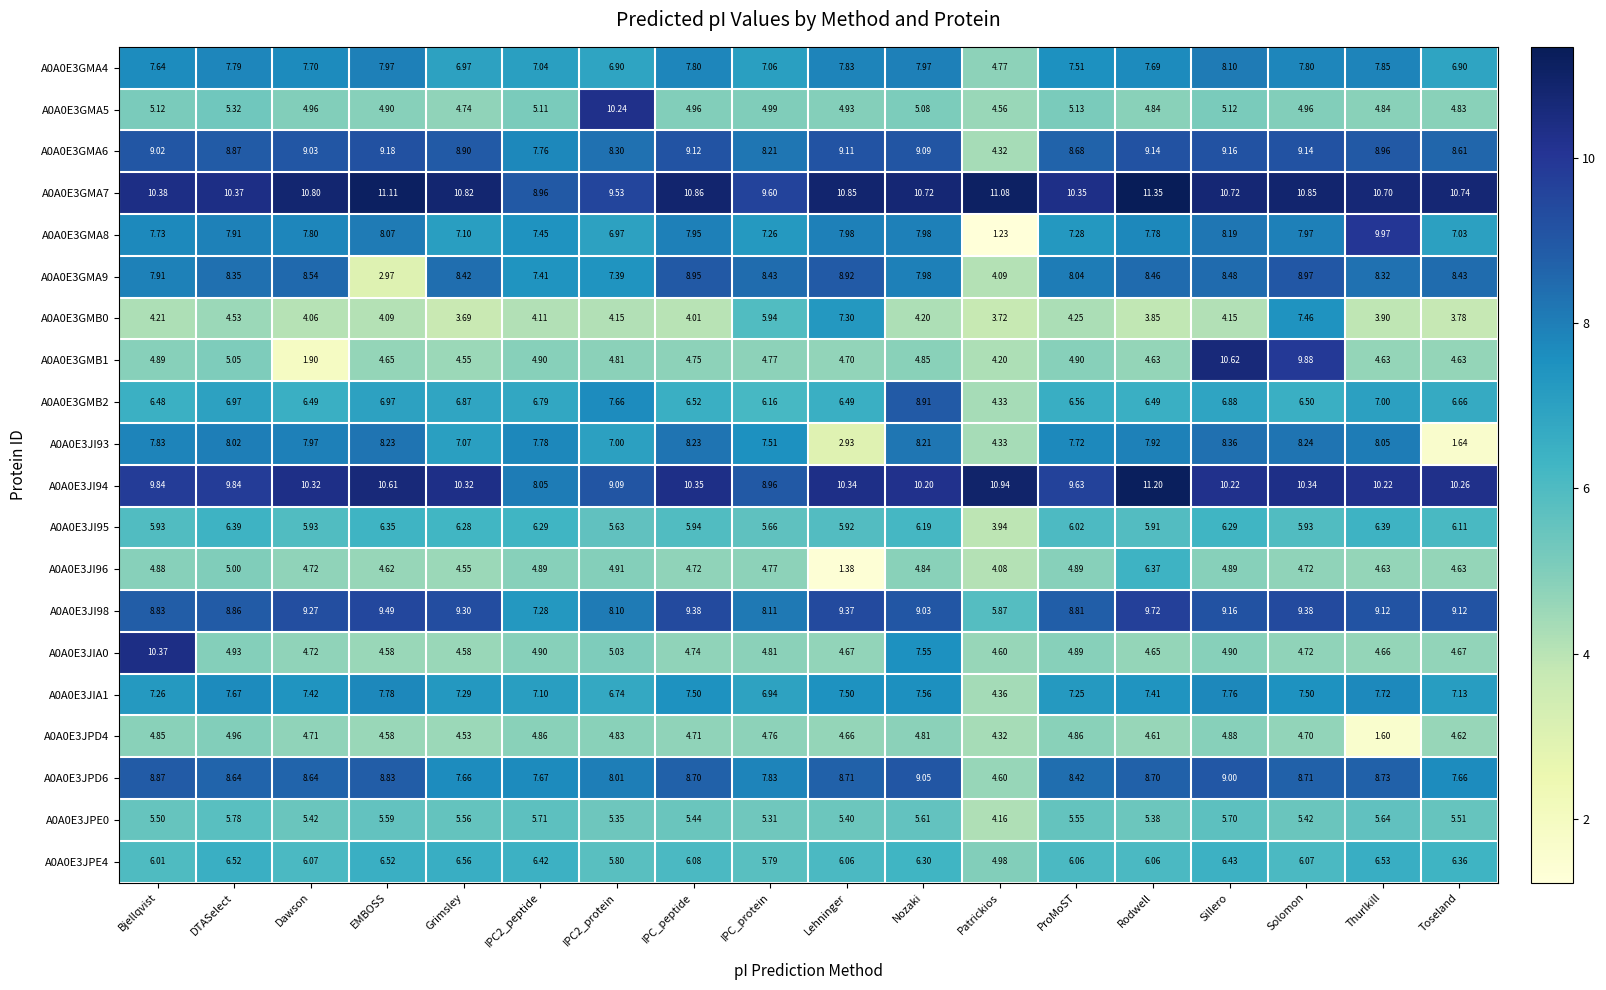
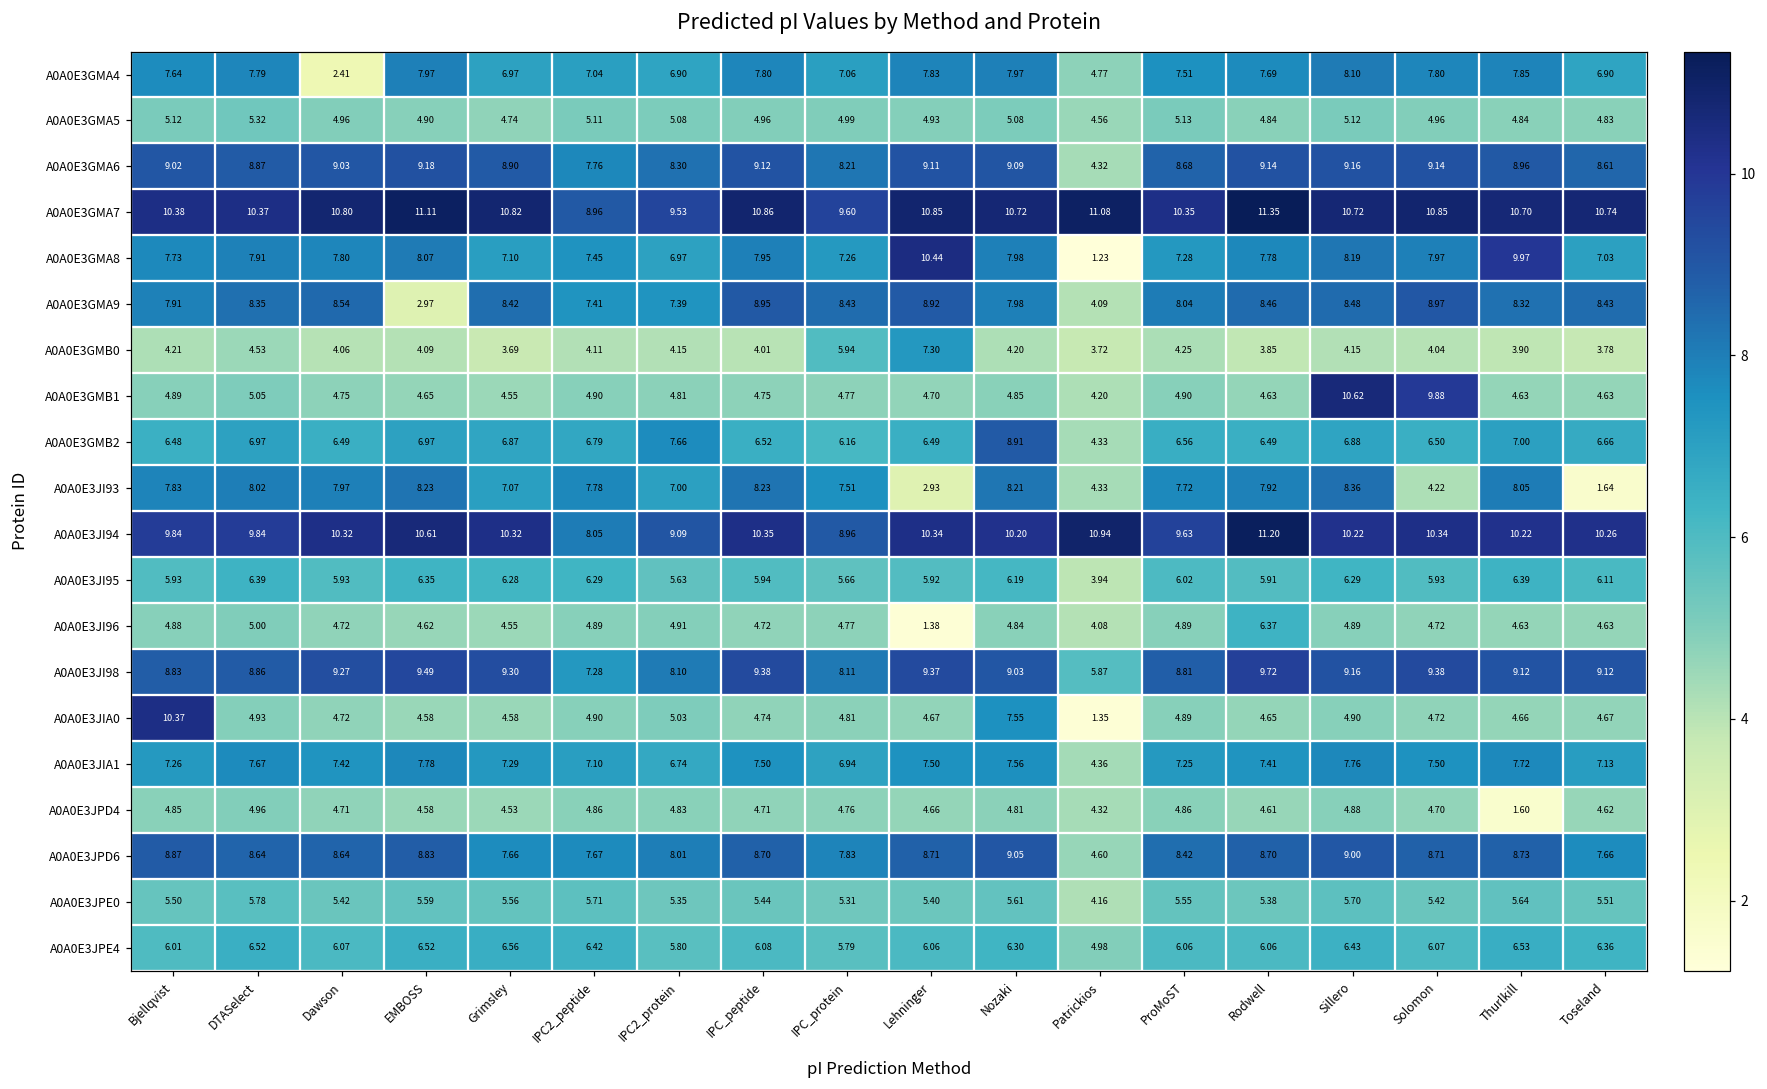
  {
    "A0A0E3GMA4": {
      "Bjellqvist": 7.64,
      "DTASelect": 7.79,
-     "Dawson": 7.70,
+     "Dawson": 2.41,
      "EMBOSS": 7.97,
      "Grimsley": 6.97,
      "IPC2_peptide": 7.04,
      "IPC2_protein": 6.90,
      "IPC_peptide": 7.80,
      "IPC_protein": 7.06,
      "Lehninger": 7.83,
      "Nozaki": 7.97,
      "Patrickios": 4.77,
      "ProMoST": 7.51,
      "Rodwell": 7.69,
      "Sillero": 8.10,
      "Solomon": 7.80,
      "Thurlkill": 7.85,
      "Toseland": 6.90
    },
    "A0A0E3GMA5": {
      "Bjellqvist": 5.12,
      "DTASelect": 5.32,
      "Dawson": 4.96,
      "EMBOSS": 4.90,
      "Grimsley": 4.74,
      "IPC2_peptide": 5.11,
-     "IPC2_protein": 10.24,
+     "IPC2_protein": 5.08,
      "IPC_peptide": 4.96,
      "IPC_protein": 4.99,
      "Lehninger": 4.93,
      "Nozaki": 5.08,
      "Patrickios": 4.56,
      "ProMoST": 5.13,
      "Rodwell": 4.84,
      "Sillero": 5.12,
      "Solomon": 4.96,
      "Thurlkill": 4.84,
      "Toseland": 4.83
    },
    "A0A0E3GMA8": {
      "Bjellqvist": 7.73,
      "DTASelect": 7.91,
      "Dawson": 7.80,
      "EMBOSS": 8.07,
      "Grimsley": 7.10,
      "IPC2_peptide": 7.45,
      "IPC2_protein": 6.97,
      "IPC_peptide": 7.95,
      "IPC_protein": 7.26,
-     "Lehninger": 7.98,
+     "Lehninger": 10.44,
      "Nozaki": 7.98,
      "Patrickios": 1.23,
      "ProMoST": 7.28,
      "Rodwell": 7.78,
      "Sillero": 8.19,
      "Solomon": 7.97,
      "Thurlkill": 9.97,
      "Toseland": 7.03
    },
    "A0A0E3GMB0": {
      "Bjellqvist": 4.21,
      "DTASelect": 4.53,
      "Dawson": 4.06,
      "EMBOSS": 4.09,
      "Grimsley": 3.69,
      "IPC2_peptide": 4.11,
      "IPC2_protein": 4.15,
      "IPC_peptide": 4.01,
      "IPC_protein": 5.94,
      "Lehninger": 7.30,
      "Nozaki": 4.20,
      "Patrickios": 3.72,
      "ProMoST": 4.25,
      "Rodwell": 3.85,
      "Sillero": 4.15,
-     "Solomon": 7.46,
+     "Solomon": 4.04,
      "Thurlkill": 3.90,
      "Toseland": 3.78
    },
    "A0A0E3GMB1": {
      "Bjellqvist": 4.89,
      "DTASelect": 5.05,
-     "Dawson": 1.90,
+     "Dawson": 4.75,
      "EMBOSS": 4.65,
      "Grimsley": 4.55,
      "IPC2_peptide": 4.90,
      "IPC2_protein": 4.81,
      "IPC_peptide": 4.75,
      "IPC_protein": 4.77,
      "Lehninger": 4.70,
      "Nozaki": 4.85,
      "Patrickios": 4.20,
      "ProMoST": 4.90,
      "Rodwell": 4.63,
      "Sillero": 10.62,
      "Solomon": 9.88,
      "Thurlkill": 4.63,
      "Toseland": 4.63
    },
    "A0A0E3JI93": {
      "Bjellqvist": 7.83,
      "DTASelect": 8.02,
      "Dawson": 7.97,
      "EMBOSS": 8.23,
      "Grimsley": 7.07,
      "IPC2_peptide": 7.78,
      "IPC2_protein": 7.00,
      "IPC_peptide": 8.23,
      "IPC_protein": 7.51,
      "Lehninger": 2.93,
      "Nozaki": 8.21,
      "Patrickios": 4.33,
      "ProMoST": 7.72,
      "Rodwell": 7.92,
      "Sillero": 8.36,
-     "Solomon": 8.24,
+     "Solomon": 4.22,
      "Thurlkill": 8.05,
      "Toseland": 1.64
    },
    "A0A0E3JIA0": {
      "Bjellqvist": 10.37,
      "DTASelect": 4.93,
      "Dawson": 4.72,
      "EMBOSS": 4.58,
      "Grimsley": 4.58,
      "IPC2_peptide": 4.90,
      "IPC2_protein": 5.03,
      "IPC_peptide": 4.74,
      "IPC_protein": 4.81,
      "Lehninger": 4.67,
      "Nozaki": 7.55,
-     "Patrickios": 4.60,
+     "Patrickios": 1.35,
      "ProMoST": 4.89,
      "Rodwell": 4.65,
      "Sillero": 4.90,
      "Solomon": 4.72,
      "Thurlkill": 4.66,
      "Toseland": 4.67
    }
  }
